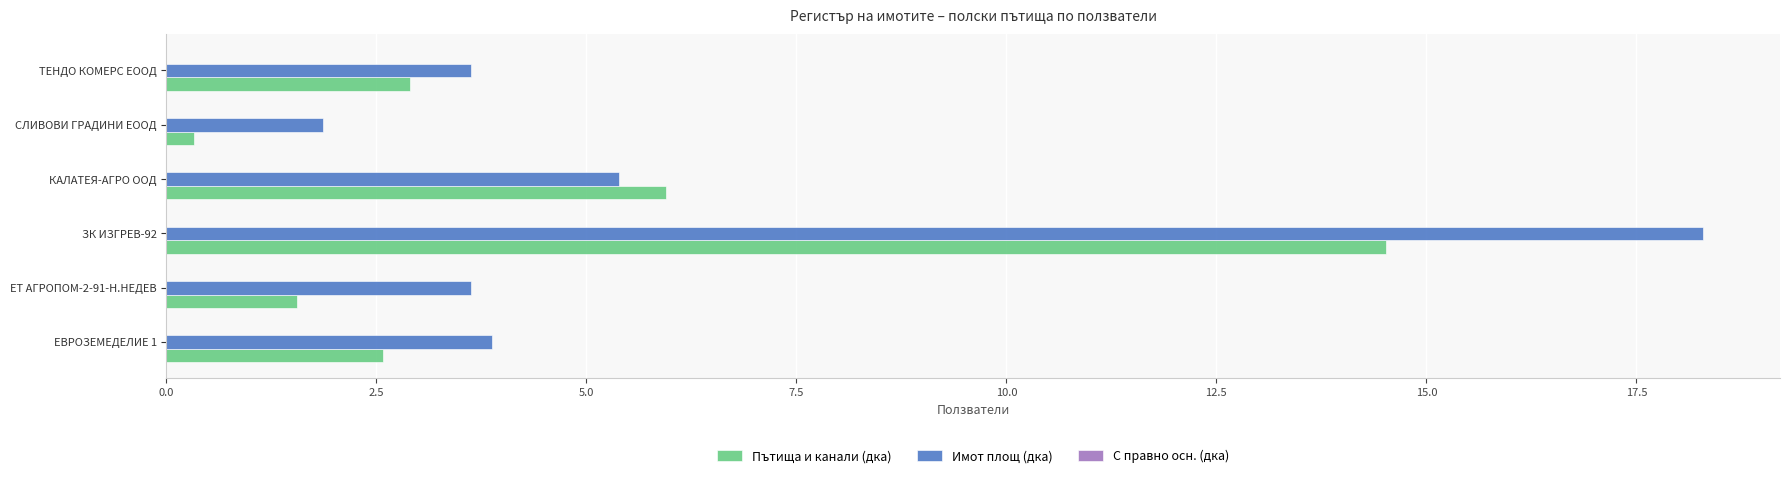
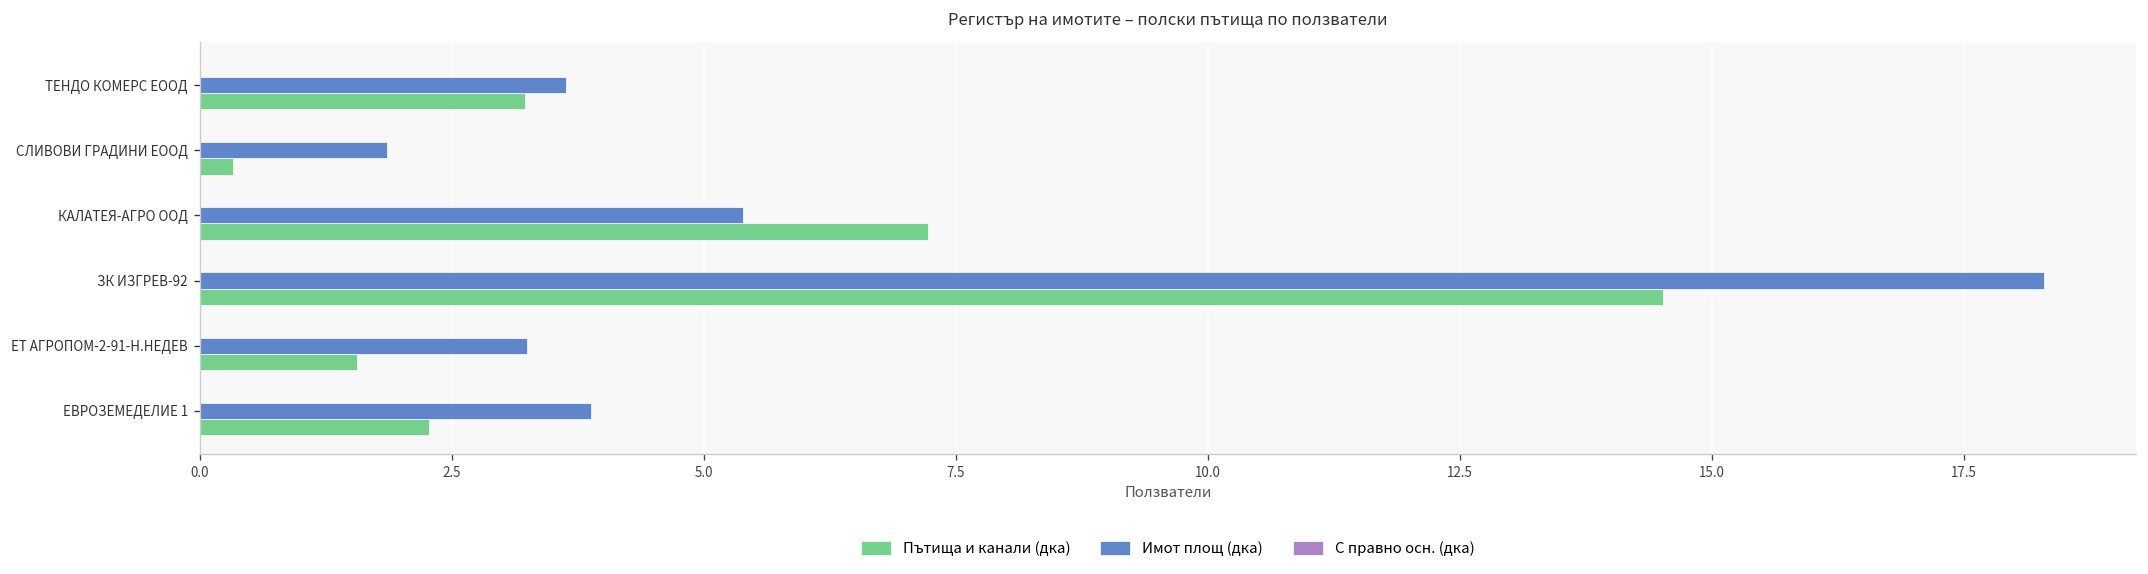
  {
    "Пътища и канали (дка)": {
-     "ТЕНДО КОМЕРС ЕООД": 2.9,
+     "ТЕНДО КОМЕРС ЕООД": 3.2,
      "СЛИВОВИ ГРАДИНИ ЕООД": 0.3,
-     "КАЛАТЕЯ-АГРО ООД": 5.9,
+     "КАЛАТЕЯ-АГРО ООД": 7.2,
      "ЗК ИЗГРЕВ-92": 14.5,
      "ЕТ АГРОПОМ-2-91-Н.НЕДЕВ": 1.6,
-     "ЕВРОЗЕМЕДЕЛИЕ 1": 2.6
+     "ЕВРОЗЕМЕДЕЛИЕ 1": 2.3
    },
    "Имот площ (дка)": {
      "ТЕНДО КОМЕРС ЕООД": 3.6,
      "СЛИВОВИ ГРАДИНИ ЕООД": 1.9,
      "КАЛАТЕЯ-АГРО ООД": 5.4,
      "ЗК ИЗГРЕВ-92": 18.3,
-     "ЕТ АГРОПОМ-2-91-Н.НЕДЕВ": 3.6,
+     "ЕТ АГРОПОМ-2-91-Н.НЕДЕВ": 3.3,
      "ЕВРОЗЕМЕДЕЛИЕ 1": 3.9
    },
    "С правно осн. (дка)": {
      "ТЕНДО КОМЕРС ЕООД": 0.0,
      "СЛИВОВИ ГРАДИНИ ЕООД": 0.0,
      "КАЛАТЕЯ-АГРО ООД": 0.0,
      "ЗК ИЗГРЕВ-92": 0.0,
      "ЕТ АГРОПОМ-2-91-Н.НЕДЕВ": 0.0,
      "ЕВРОЗЕМЕДЕЛИЕ 1": 0.0
    }
  }
